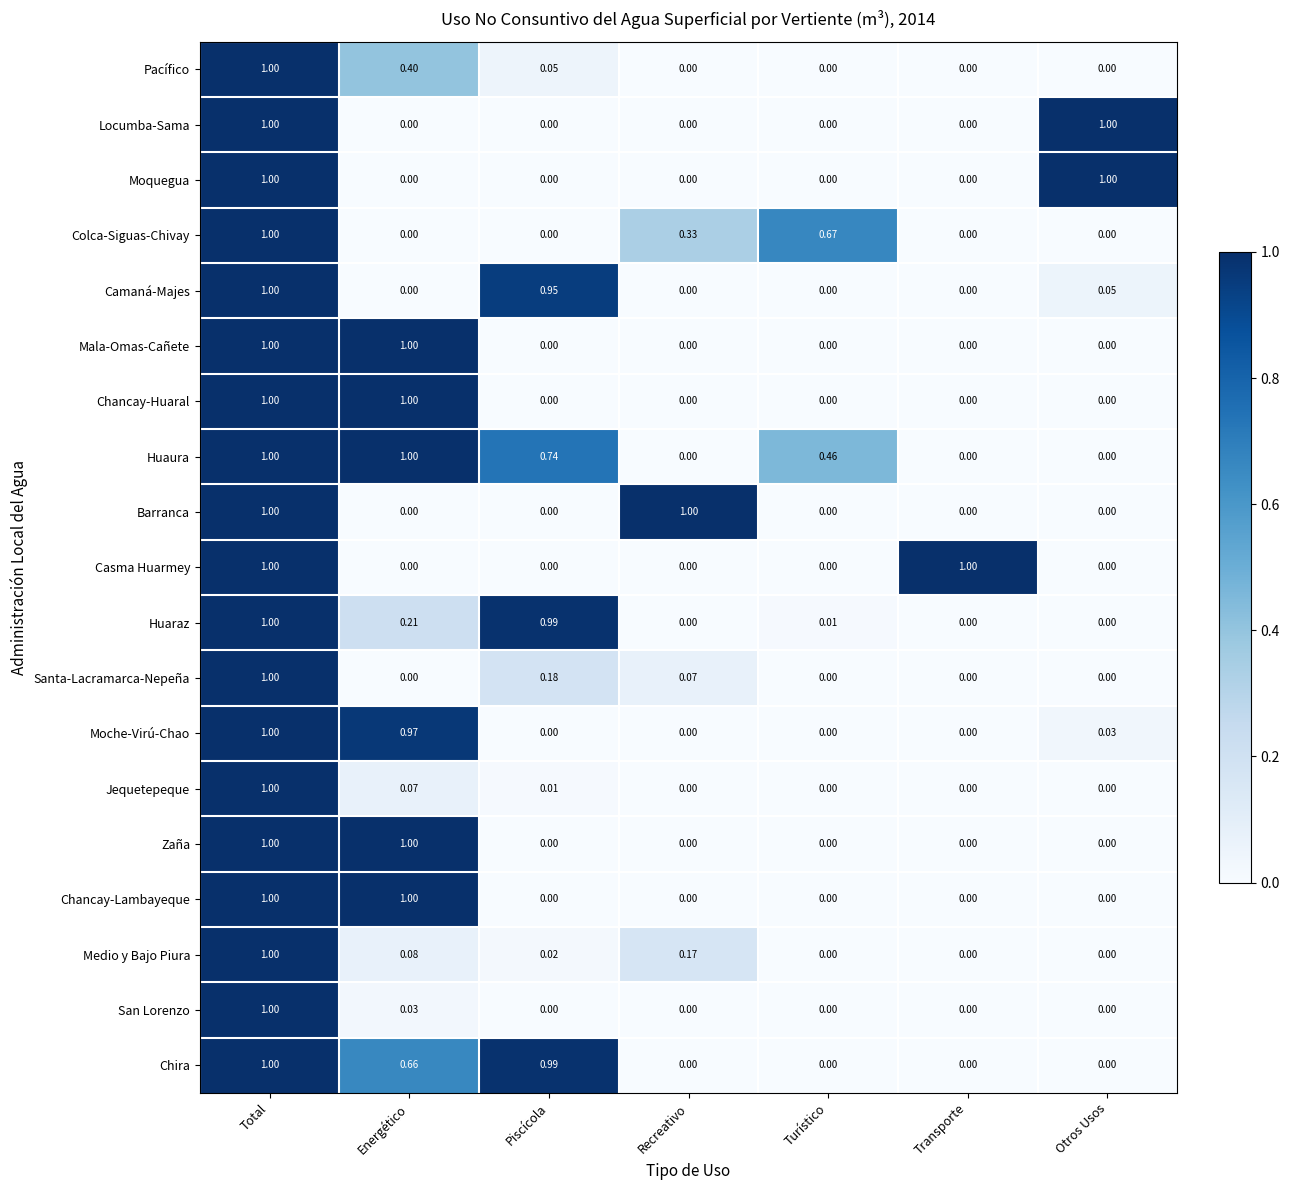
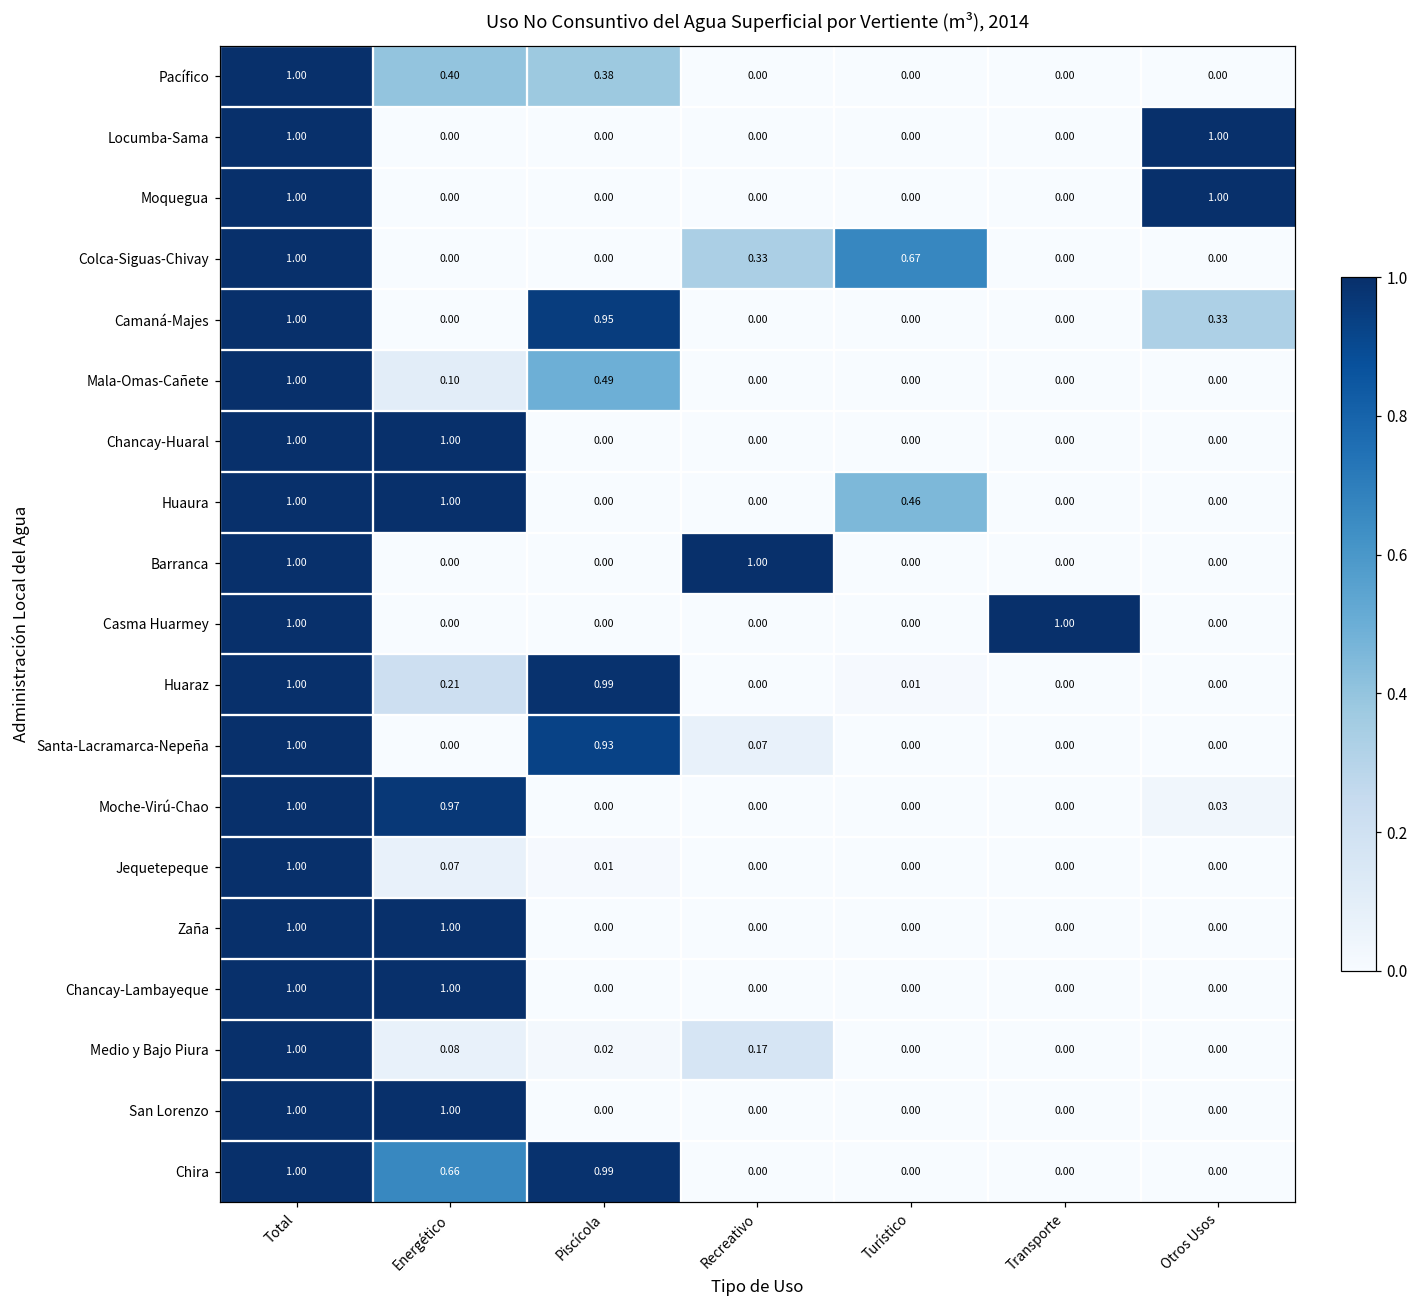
  {
    "Pacífico": {
      "Total": 1.00,
      "Energético": 0.40,
-     "Piscícola": 0.05,
+     "Piscícola": 0.38,
      "Recreativo": 0.00,
      "Turístico": 0.00,
      "Transporte": 0.00,
      "Otros Usos": 0.00
    },
    "Locumba-Sama": {
      "Total": 1.00,
      "Energético": 0.00,
      "Piscícola": 0.00,
      "Recreativo": 0.00,
      "Turístico": 0.00,
      "Transporte": 0.00,
      "Otros Usos": 1.00
    },
    "Moquegua": {
      "Total": 1.00,
      "Energético": 0.00,
      "Piscícola": 0.00,
      "Recreativo": 0.00,
      "Turístico": 0.00,
      "Transporte": 0.00,
      "Otros Usos": 1.00
    },
    "Colca-Siguas-Chivay": {
      "Total": 1.00,
      "Energético": 0.00,
      "Piscícola": 0.00,
      "Recreativo": 0.33,
      "Turístico": 0.67,
      "Transporte": 0.00,
      "Otros Usos": 0.00
    },
    "Camaná-Majes": {
      "Total": 1.00,
      "Energético": 0.00,
      "Piscícola": 0.95,
      "Recreativo": 0.00,
      "Turístico": 0.00,
      "Transporte": 0.00,
-     "Otros Usos": 0.05
+     "Otros Usos": 0.33
    },
    "Mala-Omas-Cañete": {
      "Total": 1.00,
-     "Energético": 1.00,
-     "Piscícola": 0.00,
+     "Energético": 0.10,
+     "Piscícola": 0.49,
      "Recreativo": 0.00,
      "Turístico": 0.00,
      "Transporte": 0.00,
      "Otros Usos": 0.00
    },
    "Chancay-Huaral": {
      "Total": 1.00,
      "Energético": 1.00,
      "Piscícola": 0.00,
      "Recreativo": 0.00,
      "Turístico": 0.00,
      "Transporte": 0.00,
      "Otros Usos": 0.00
    },
    "Huaura": {
      "Total": 1.00,
      "Energético": 1.00,
-     "Piscícola": 0.74,
+     "Piscícola": 0.00,
      "Recreativo": 0.00,
      "Turístico": 0.46,
      "Transporte": 0.00,
      "Otros Usos": 0.00
    },
    "Barranca": {
      "Total": 1.00,
      "Energético": 0.00,
      "Piscícola": 0.00,
      "Recreativo": 1.00,
      "Turístico": 0.00,
      "Transporte": 0.00,
      "Otros Usos": 0.00
    },
    "Casma Huarmey": {
      "Total": 1.00,
      "Energético": 0.00,
      "Piscícola": 0.00,
      "Recreativo": 0.00,
      "Turístico": 0.00,
      "Transporte": 1.00,
      "Otros Usos": 0.00
    },
    "Huaraz": {
      "Total": 1.00,
      "Energético": 0.21,
      "Piscícola": 0.99,
      "Recreativo": 0.00,
      "Turístico": 0.01,
      "Transporte": 0.00,
      "Otros Usos": 0.00
    },
    "Santa-Lacramarca-Nepeña": {
      "Total": 1.00,
      "Energético": 0.00,
-     "Piscícola": 0.18,
+     "Piscícola": 0.93,
      "Recreativo": 0.07,
      "Turístico": 0.00,
      "Transporte": 0.00,
      "Otros Usos": 0.00
    },
    "Moche-Virú-Chao": {
      "Total": 1.00,
      "Energético": 0.97,
      "Piscícola": 0.00,
      "Recreativo": 0.00,
      "Turístico": 0.00,
      "Transporte": 0.00,
      "Otros Usos": 0.03
    },
    "Jequetepeque": {
      "Total": 1.00,
      "Energético": 0.07,
      "Piscícola": 0.01,
      "Recreativo": 0.00,
      "Turístico": 0.00,
      "Transporte": 0.00,
      "Otros Usos": 0.00
    },
    "Zaña": {
      "Total": 1.00,
      "Energético": 1.00,
      "Piscícola": 0.00,
      "Recreativo": 0.00,
      "Turístico": 0.00,
      "Transporte": 0.00,
      "Otros Usos": 0.00
    },
    "Chancay-Lambayeque": {
      "Total": 1.00,
      "Energético": 1.00,
      "Piscícola": 0.00,
      "Recreativo": 0.00,
      "Turístico": 0.00,
      "Transporte": 0.00,
      "Otros Usos": 0.00
    },
    "Medio y Bajo Piura": {
      "Total": 1.00,
      "Energético": 0.08,
      "Piscícola": 0.02,
      "Recreativo": 0.17,
      "Turístico": 0.00,
      "Transporte": 0.00,
      "Otros Usos": 0.00
    },
    "San Lorenzo": {
      "Total": 1.00,
-     "Energético": 0.03,
+     "Energético": 1.00,
      "Piscícola": 0.00,
      "Recreativo": 0.00,
      "Turístico": 0.00,
      "Transporte": 0.00,
      "Otros Usos": 0.00
    },
    "Chira": {
      "Total": 1.00,
      "Energético": 0.66,
      "Piscícola": 0.99,
      "Recreativo": 0.00,
      "Turístico": 0.00,
      "Transporte": 0.00,
      "Otros Usos": 0.00
    }
  }
